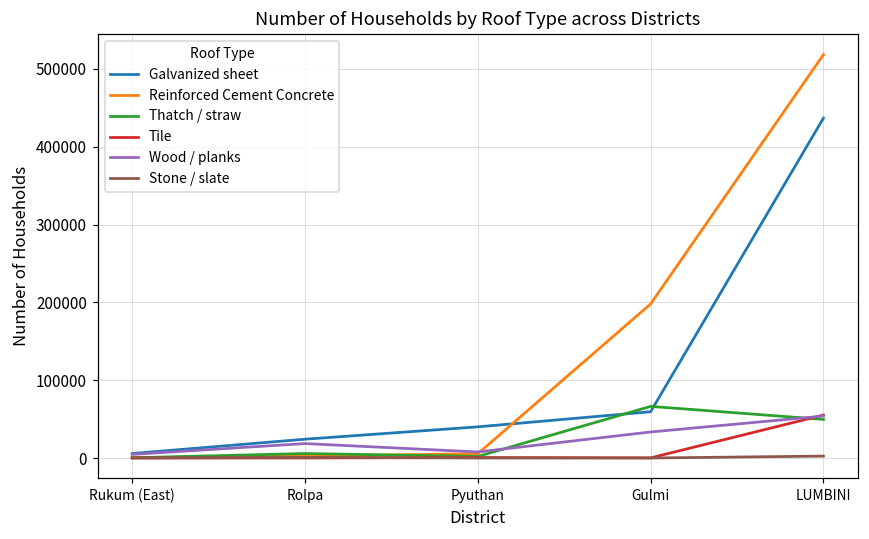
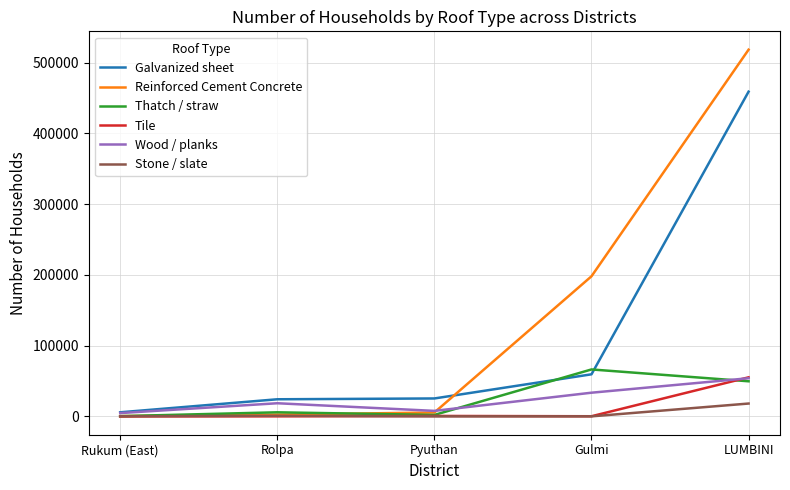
  {
    "Galvanized sheet": {
      "Rolpa": 20000,
-     "Pyuthan": 40000,
+     "Pyuthan": 30000,
      "Gulmi": 60000,
-     "LUMBINI": 440000
+     "LUMBINI": 460000
    },
    "Reinforced Cement Concrete": {
      "Gulmi": 200000,
      "LUMBINI": 520000
    },
    "Thatch / straw": {
      "Gulmi": 70000,
      "LUMBINI": 50000
    },
    "Wood / planks": {
      "Rolpa": 20000,
      "Gulmi": 30000
    },
    "Stone / slate": {
-     "LUMBINI": 0
+     "LUMBINI": 20000
    }
  }
